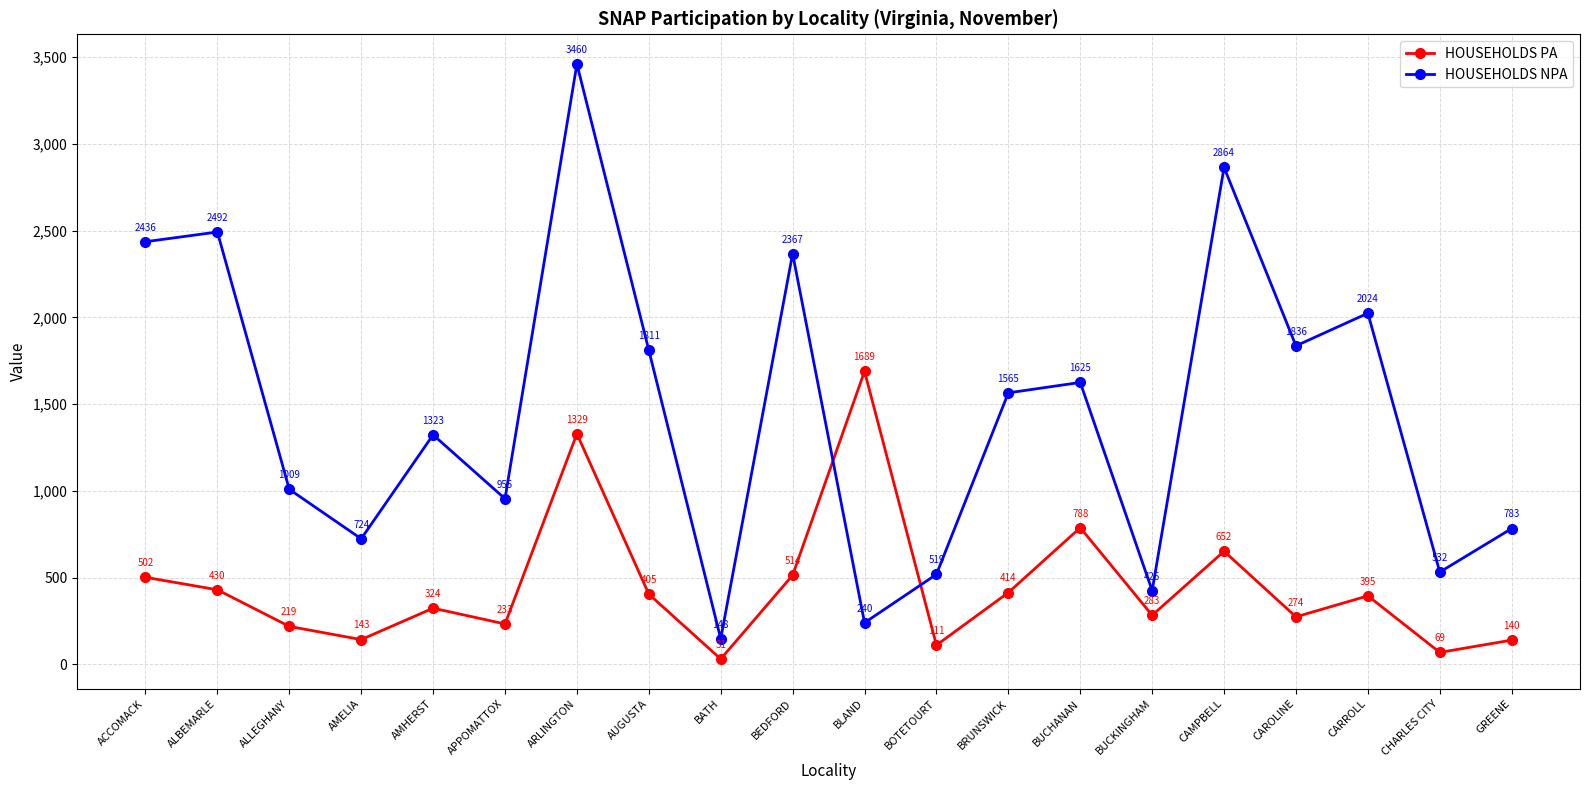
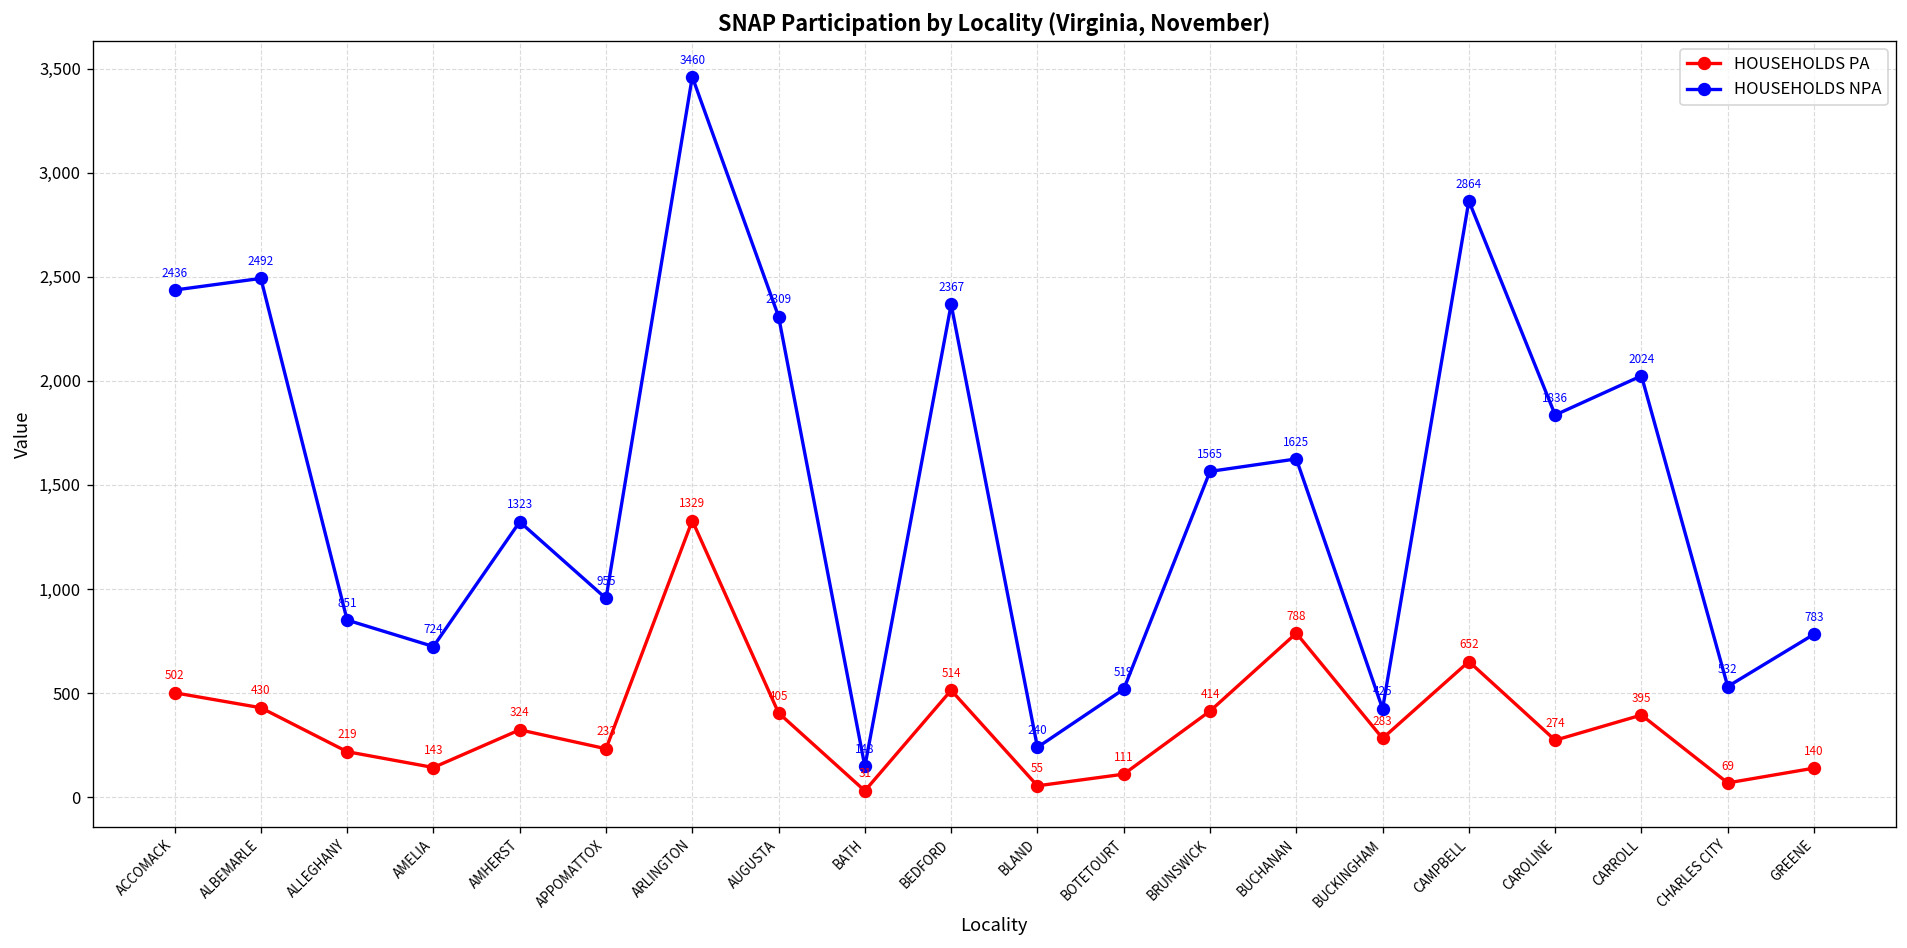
  {
    "HOUSEHOLDS PA": {
      "ACCOMACK": 502,
      "ALBEMARLE": 430,
      "ALLEGHANY": 219,
      "AMELIA": 143,
      "AMHERST": 324,
      "APPOMATTOX": 233,
      "ARLINGTON": 1329,
      "AUGUSTA": 405,
      "BEDFORD": 514,
-     "BLAND": 1689,
+     "BLAND": 55,
      "BOTETOURT": 111,
      "BRUNSWICK": 414,
      "BUCHANAN": 788,
      "BUCKINGHAM": 283,
      "CAMPBELL": 652,
      "CAROLINE": 274,
      "CARROLL": 395,
      "CHARLES CITY": 69,
      "GREENE": 140
    },
    "HOUSEHOLDS NPA": {
      "ACCOMACK": 2436,
      "ALBEMARLE": 2492,
-     "ALLEGHANY": 1009,
+     "ALLEGHANY": 851,
      "AMELIA": 724,
      "AMHERST": 1323,
      "APPOMATTOX": 955,
      "ARLINGTON": 3460,
-     "AUGUSTA": 1811,
+     "AUGUSTA": 2309,
      "BATH": 148,
      "BEDFORD": 2367,
      "BLAND": 240,
      "BOTETOURT": 519,
      "BRUNSWICK": 1565,
      "BUCHANAN": 1625,
      "BUCKINGHAM": 425,
      "CAMPBELL": 2864,
      "CAROLINE": 1836,
      "CARROLL": 2024,
      "CHARLES CITY": 532,
      "GREENE": 783
    }
  }
